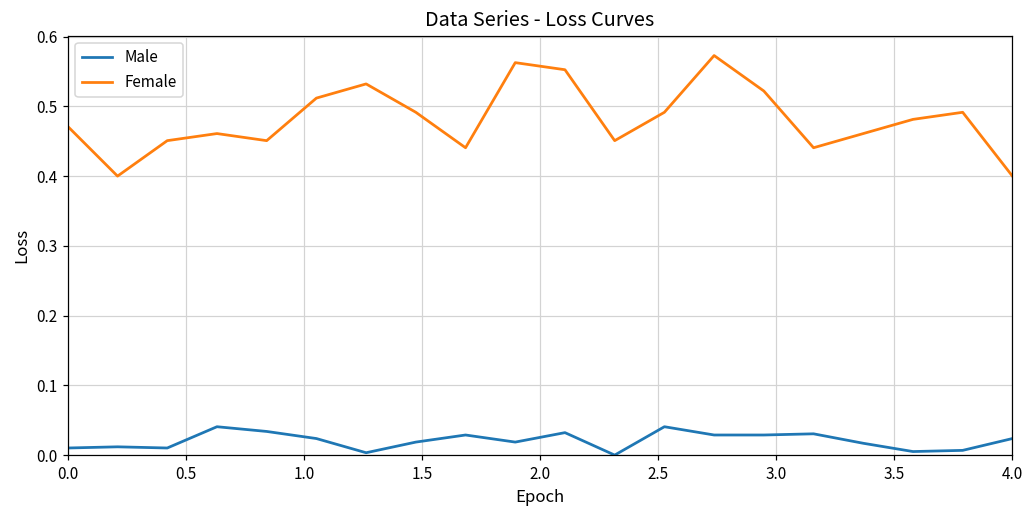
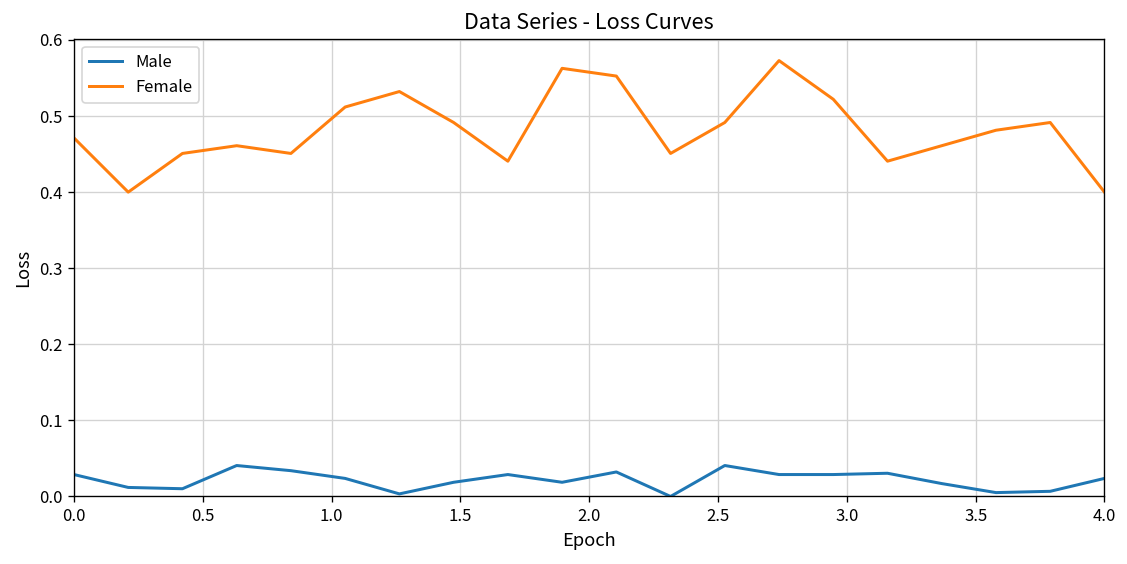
  {
    "Male": {
-     "0.0": 0.01,
+     "0.0": 0.03,
      "4.0": 0.02
    },
    "Female": {
      "0.0": 0.47,
      "4.0": 0.40
    }
  }
